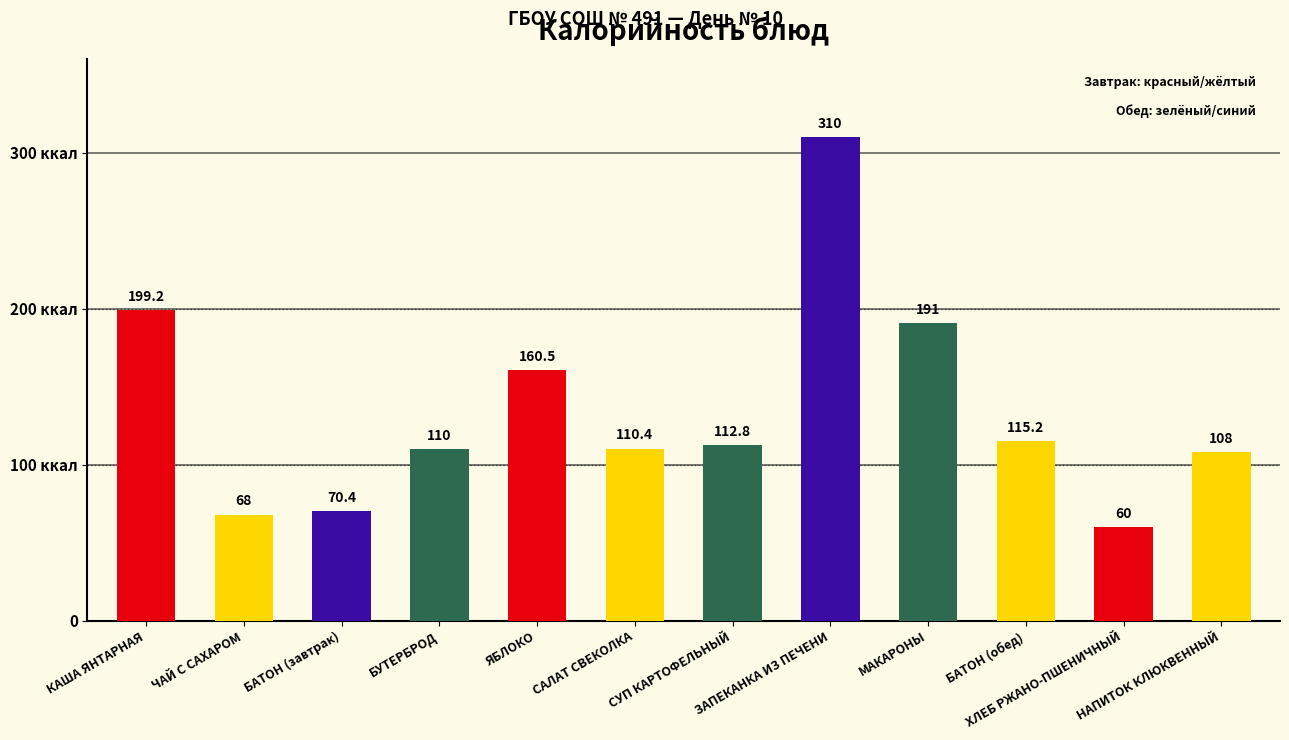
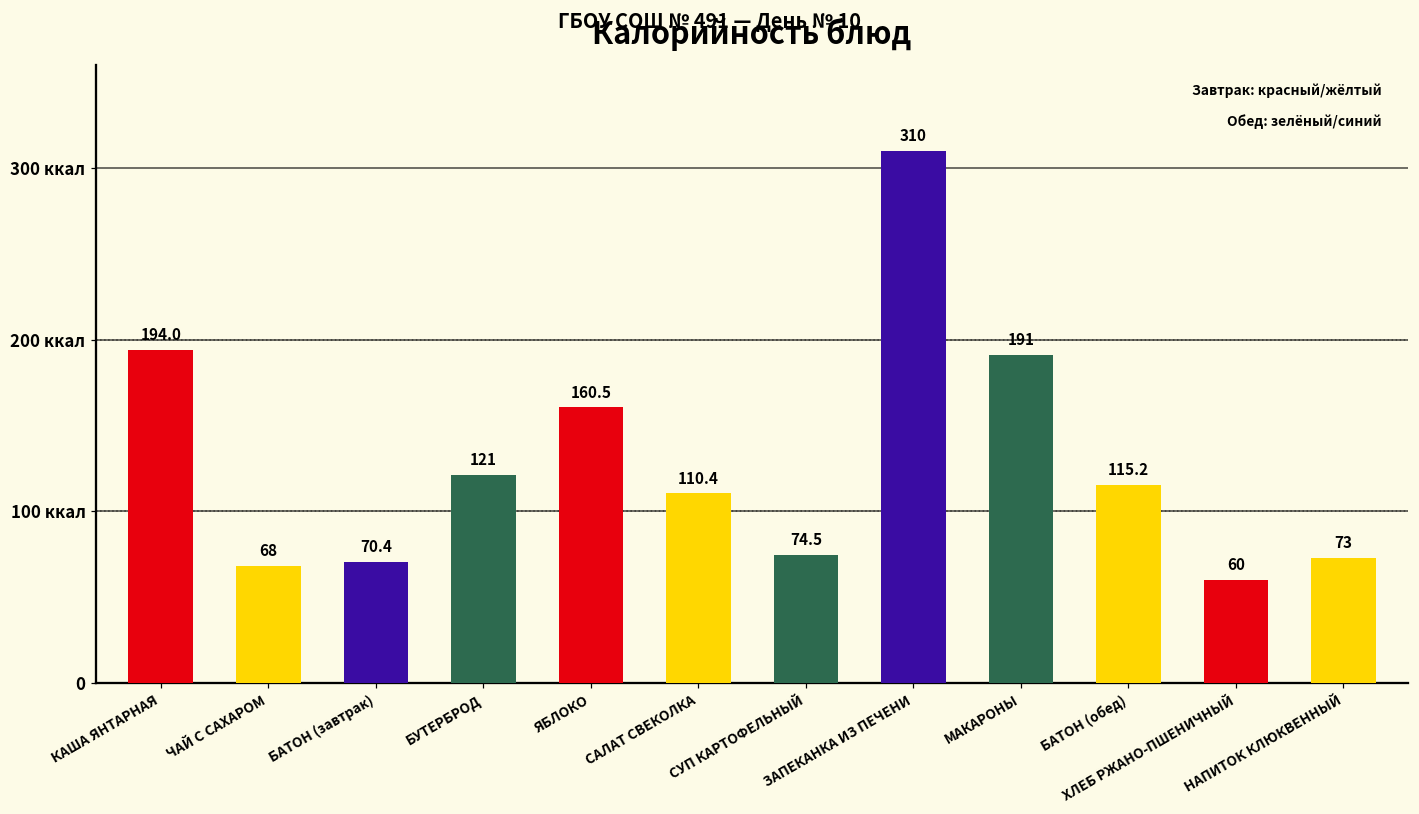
  {
-   "КАША ЯНТАРНАЯ": 199.2,
+   "КАША ЯНТАРНАЯ": 194.0,
    "ЧАЙ С САХАРОМ": 68,
    "БАТОН (завтрак)": 70.4,
-   "БУТЕРБРОД": 110,
+   "БУТЕРБРОД": 121,
    "ЯБЛОКО": 160.5,
    "САЛАТ СВЕКОЛКА": 110.4,
-   "СУП КАРТОФЕЛЬНЫЙ": 112.8,
+   "СУП КАРТОФЕЛЬНЫЙ": 74.5,
    "ЗАПЕКАНКА ИЗ ПЕЧЕНИ": 310,
    "МАКАРОНЫ": 191,
    "БАТОН (обед)": 115.2,
    "ХЛЕБ РЖАНО-ПШЕНИЧНЫЙ": 60,
-   "НАПИТОК КЛЮКВЕННЫЙ": 108
+   "НАПИТОК КЛЮКВЕННЫЙ": 73
  }
